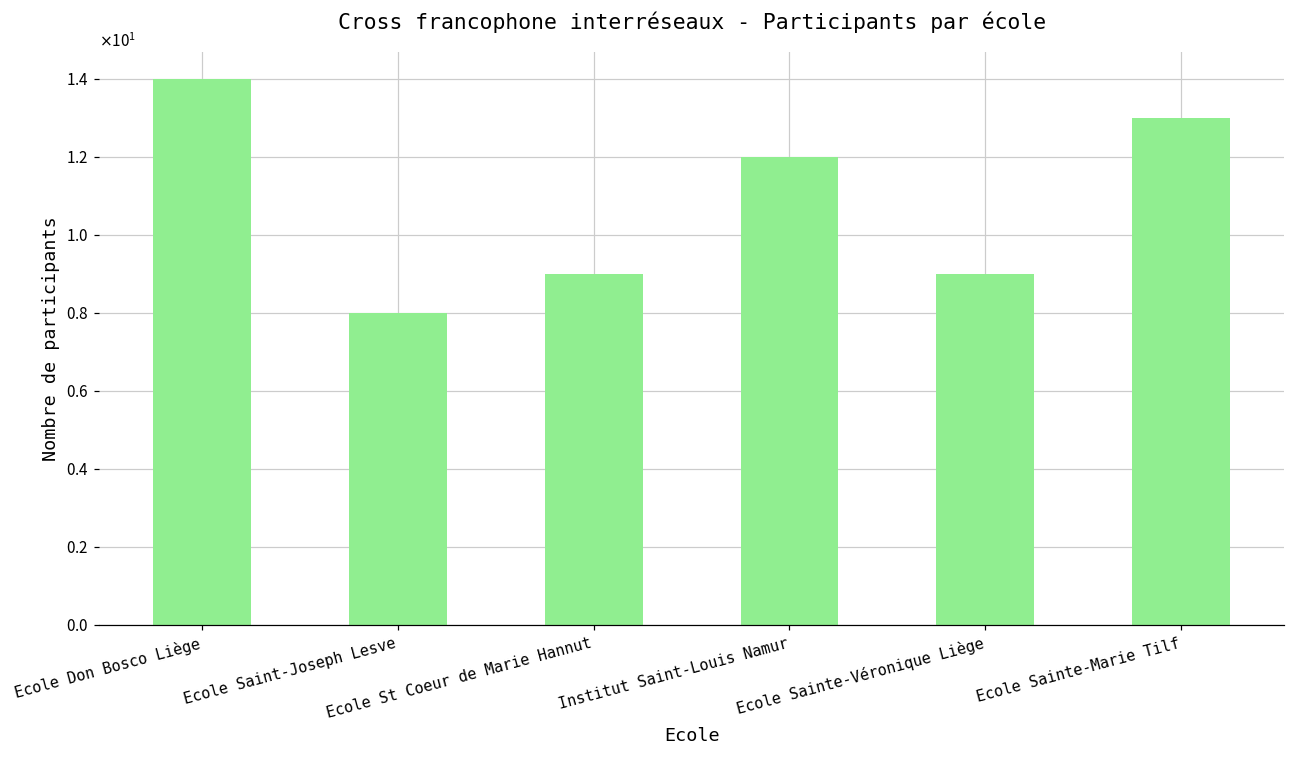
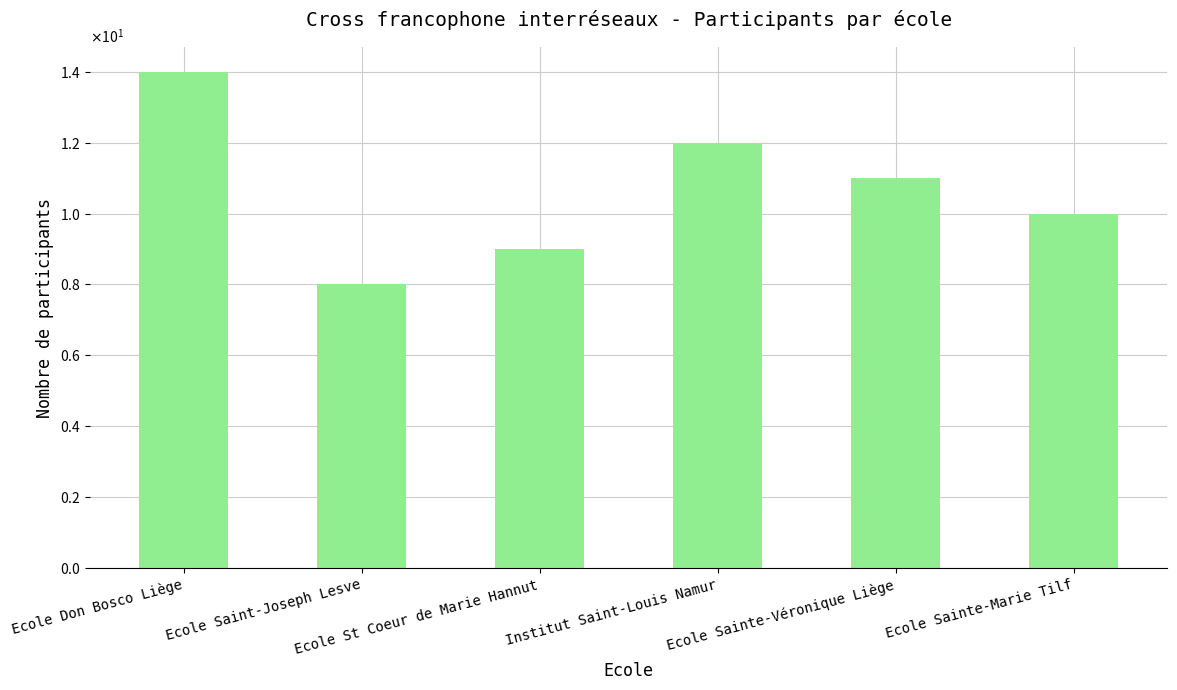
  {
    "Ecole Don Bosco Liège": 14,
    "Ecole Saint-Joseph Lesve": 8,
    "Ecole St Coeur de Marie Hannut": 9,
    "Institut Saint-Louis Namur": 12,
-   "Ecole Sainte-Véronique Liège": 9,
-   "Ecole Sainte-Marie Tilf": 13
+   "Ecole Sainte-Véronique Liège": 11,
+   "Ecole Sainte-Marie Tilf": 10
  }
